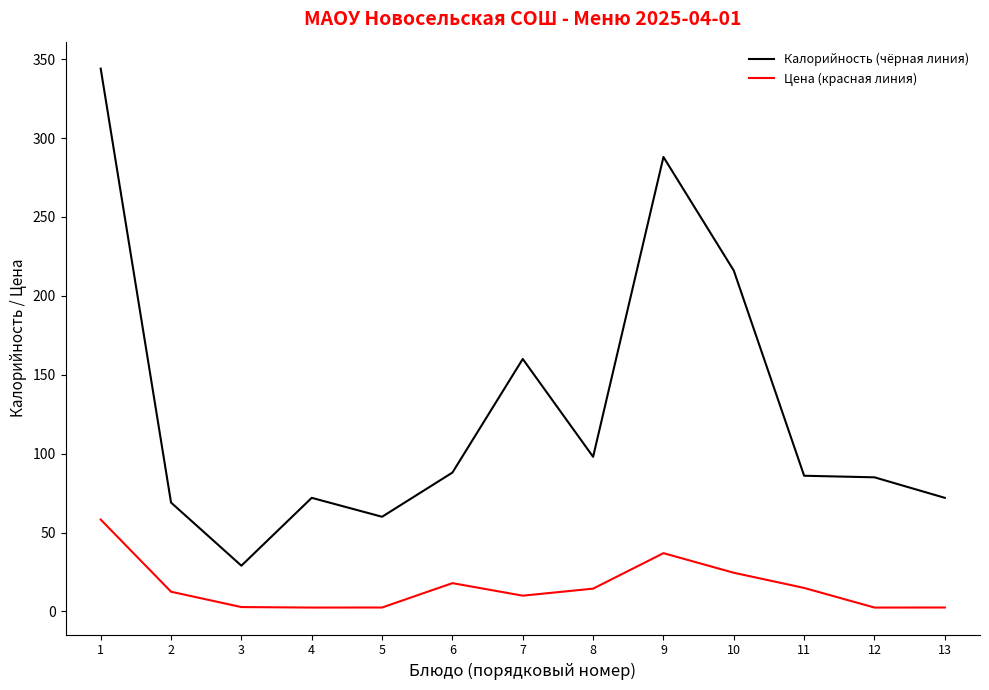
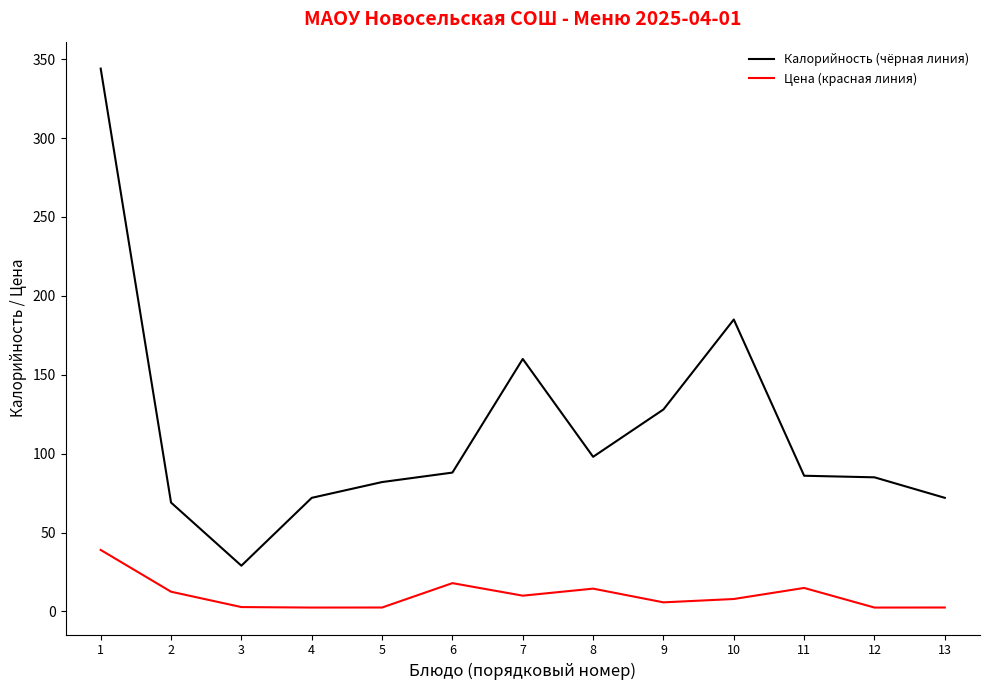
  {
    "Калорийность (чёрная линия)": {
      "1": 344,
      "2": 69,
      "3": 29,
      "4": 72,
-     "5": 60,
+     "5": 82,
      "6": 88,
      "7": 160,
      "8": 98,
-     "9": 288,
-     "10": 216,
+     "9": 128,
+     "10": 185,
      "11": 86,
      "12": 85,
      "13": 72
    },
    "Цена (красная линия)": {
-     "1": 58,
+     "1": 39,
      "2": 13,
      "3": 3,
      "4": 2,
      "5": 3,
      "6": 18,
      "7": 10,
      "8": 14,
-     "9": 37,
-     "10": 25,
+     "9": 6,
+     "10": 8,
      "11": 15,
      "12": 2,
      "13": 3
    }
  }
